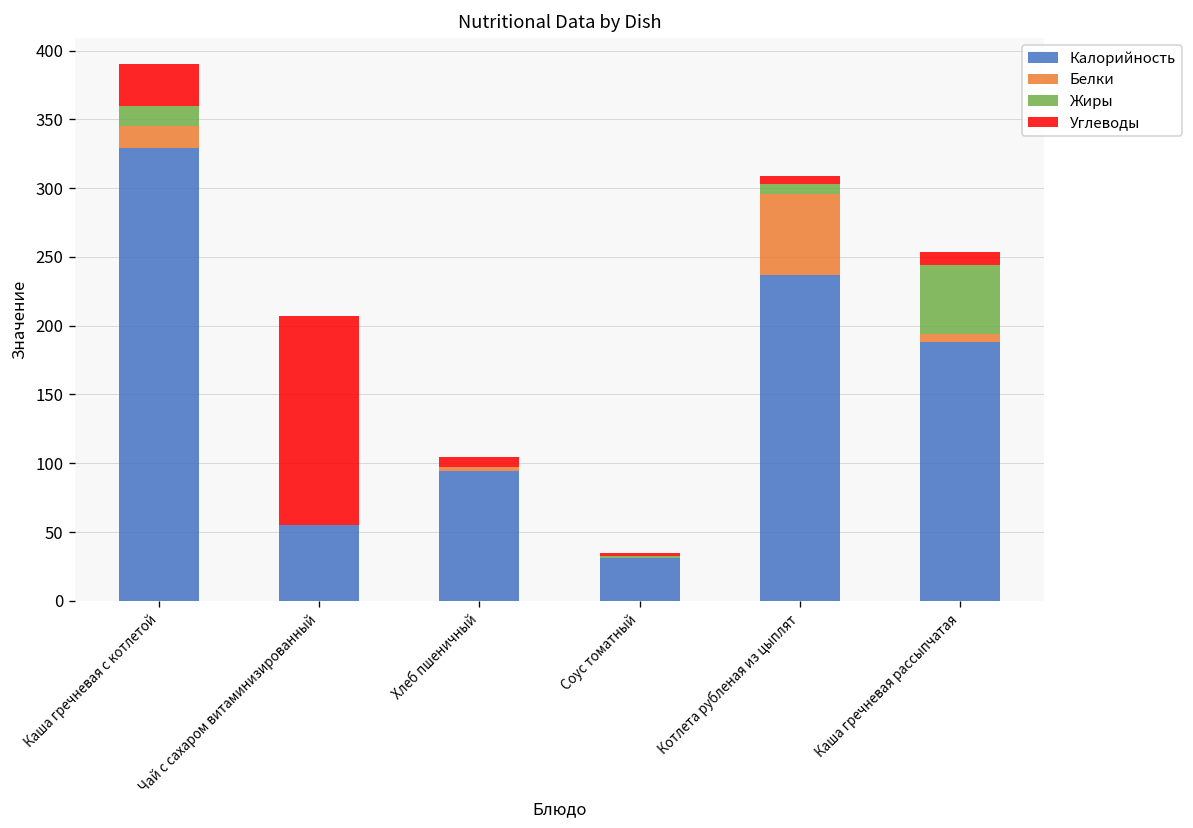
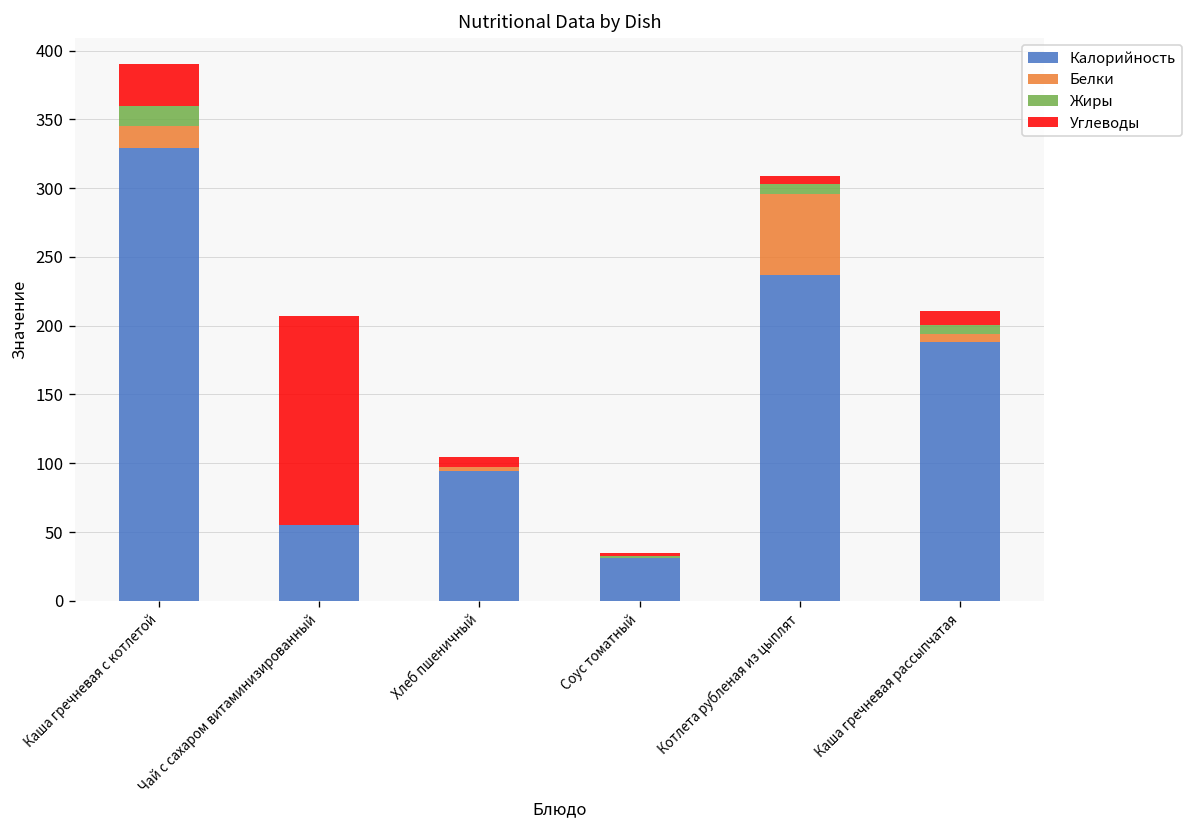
  {
    "Калорийность": {
      "Каша гречневая с котлетой": 329,
      "Чай с сахаром витаминизированный": 55,
      "Хлеб пшеничный": 94,
      "Соус томатный": 31,
      "Котлета рубленая из цыплят": 237,
      "Каша гречневая рассыпчатая": 188
    },
    "Белки": {
      "Каша гречневая с котлетой": 16,
      "Чай с сахаром витаминизированный": 0,
      "Хлеб пшеничный": 3,
      "Котлета рубленая из цыплят": 58,
      "Каша гречневая рассыпчатая": 6
    },
    "Жиры": {
      "Каша гречневая с котлетой": 15,
      "Чай с сахаром витаминизированный": 0,
      "Котлета рубленая из цыплят": 8,
-     "Каша гречневая рассыпчатая": 51
+     "Каша гречневая рассыпчатая": 7
    },
    "Углеводы": {
      "Каша гречневая с котлетой": 30,
      "Чай с сахаром витаминизированный": 152,
      "Хлеб пшеничный": 7,
      "Котлета рубленая из цыплят": 5,
      "Каша гречневая рассыпчатая": 10
    }
  }
